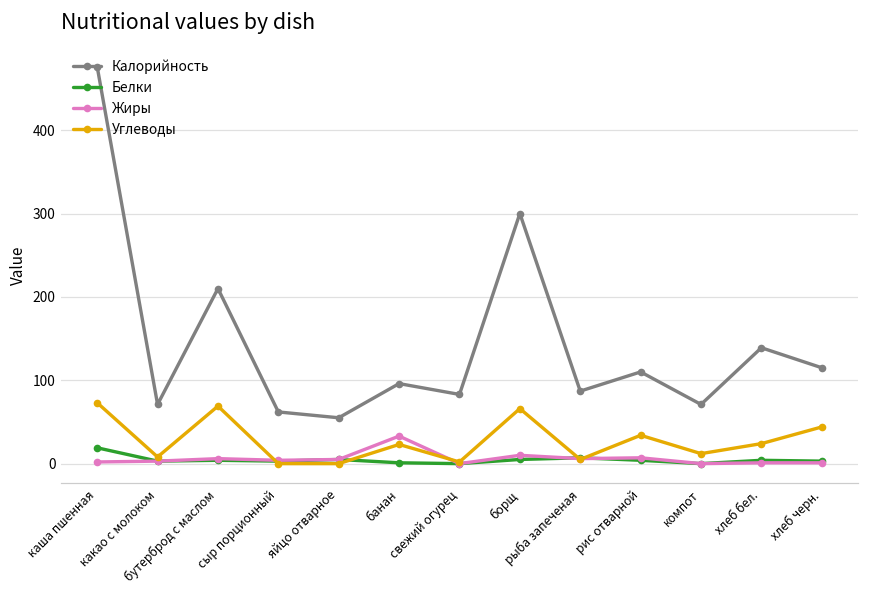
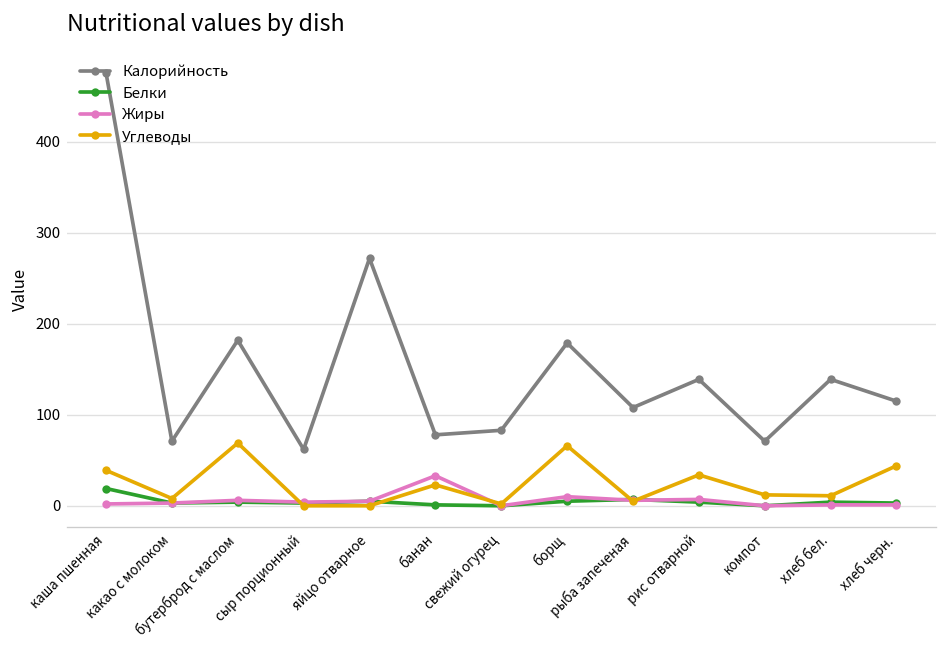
  {
    "Калорийность": {
      "каша пшенная": 480,
      "какао с молоком": 70,
-     "бутерброд с маслом": 210,
+     "бутерброд с маслом": 180,
      "сыр порционный": 60,
-     "яйцо отварное": 60,
-     "банан": 100,
+     "яйцо отварное": 270,
+     "банан": 80,
      "свежий огурец": 80,
-     "борщ": 300,
-     "рыба запеченая": 90,
-     "рис отварной": 110,
+     "борщ": 180,
+     "рыба запеченая": 110,
+     "рис отварной": 140,
      "компот": 70,
      "хлеб бел.": 140,
      "хлеб черн.": 120
    },
    "Белки": {
      "каша пшенная": 20,
      "банан": 0,
      "борщ": 10
    },
    "Жиры": {
      "каша пшенная": 0,
      "банан": 30,
      "борщ": 10
    },
    "Углеводы": {
-     "каша пшенная": 70,
+     "каша пшенная": 40,
      "какао с молоком": 10,
      "бутерброд с маслом": 70,
      "яйцо отварное": 0,
      "банан": 20,
      "борщ": 70,
      "рис отварной": 30,
      "компот": 10,
-     "хлеб бел.": 20,
+     "хлеб бел.": 10,
      "хлеб черн.": 40
    }
  }
